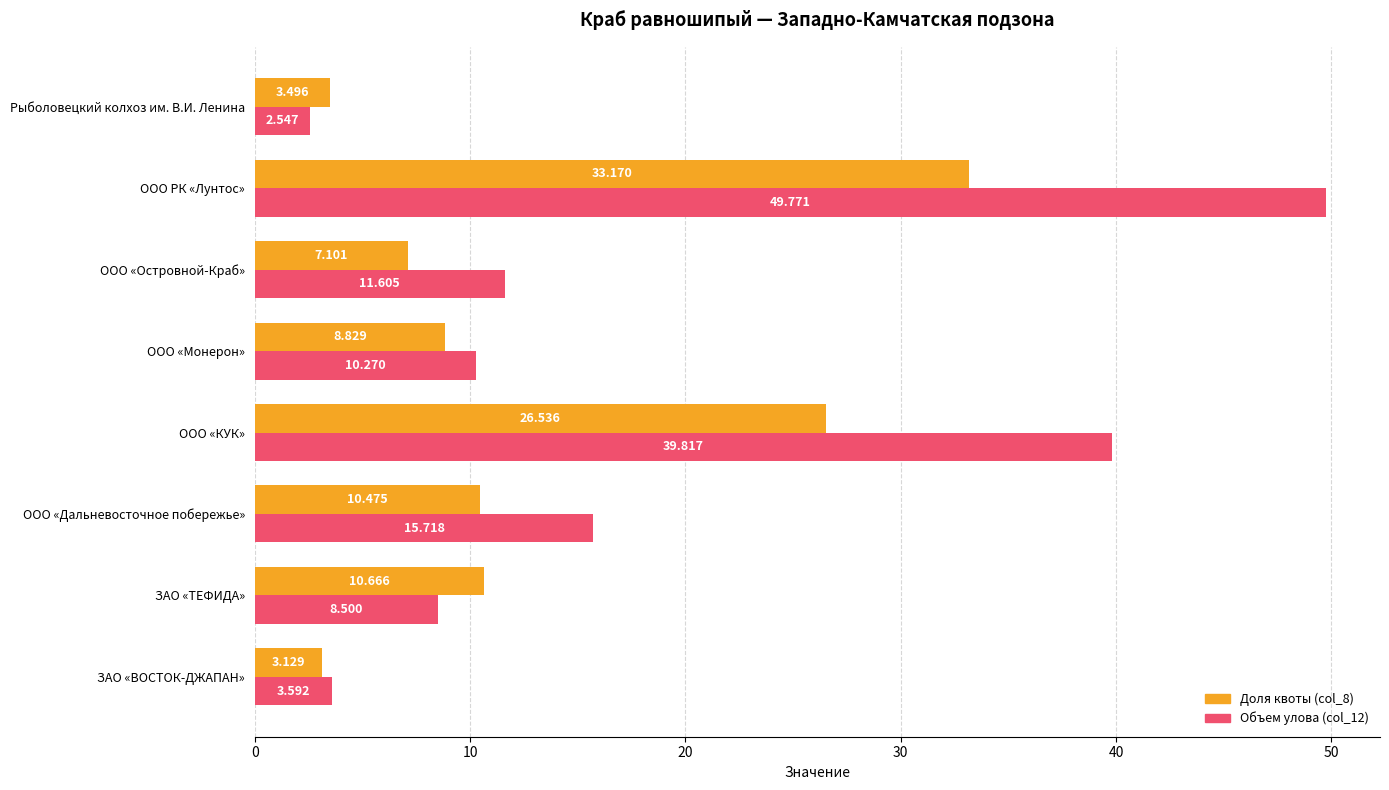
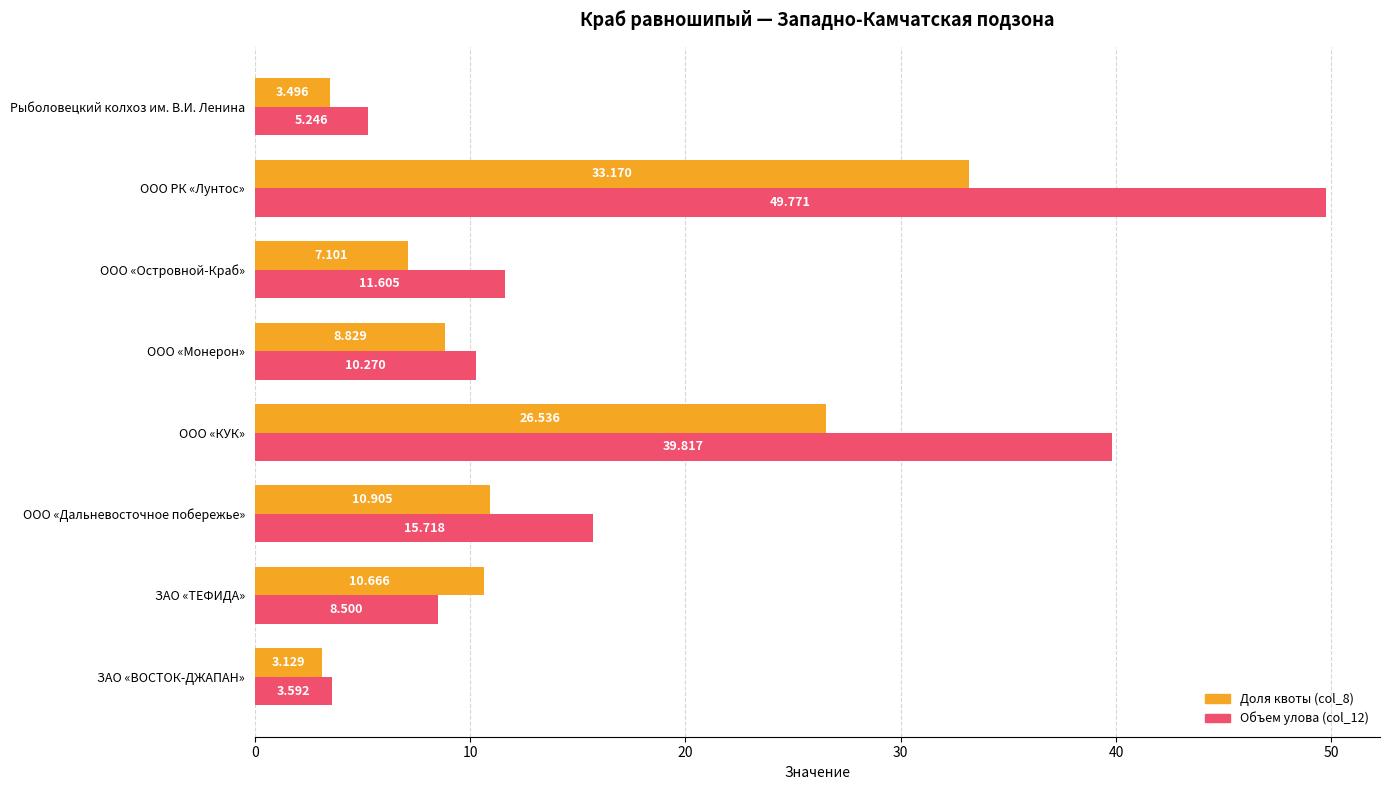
  {
    "Доля квоты (col_8)": {
      "Рыболовецкий колхоз им. В.И. Ленина": 3.496,
      "ООО РК «Лунтос»": 33.170,
      "ООО «Островной-Краб»": 7.101,
      "ООО «Монерон»": 8.829,
      "ООО «КУК»": 26.536,
-     "ООО «Дальневосточное побережье»": 10.475,
+     "ООО «Дальневосточное побережье»": 10.905,
      "ЗАО «ТЕФИДА»": 10.666,
      "ЗАО «ВОСТОК-ДЖАПАН»": 3.129
    },
    "Объем улова (col_12)": {
-     "Рыболовецкий колхоз им. В.И. Ленина": 2.547,
+     "Рыболовецкий колхоз им. В.И. Ленина": 5.246,
      "ООО РК «Лунтос»": 49.771,
      "ООО «Островной-Краб»": 11.605,
      "ООО «Монерон»": 10.270,
      "ООО «КУК»": 39.817,
      "ООО «Дальневосточное побережье»": 15.718,
      "ЗАО «ТЕФИДА»": 8.500,
      "ЗАО «ВОСТОК-ДЖАПАН»": 3.592
    }
  }
